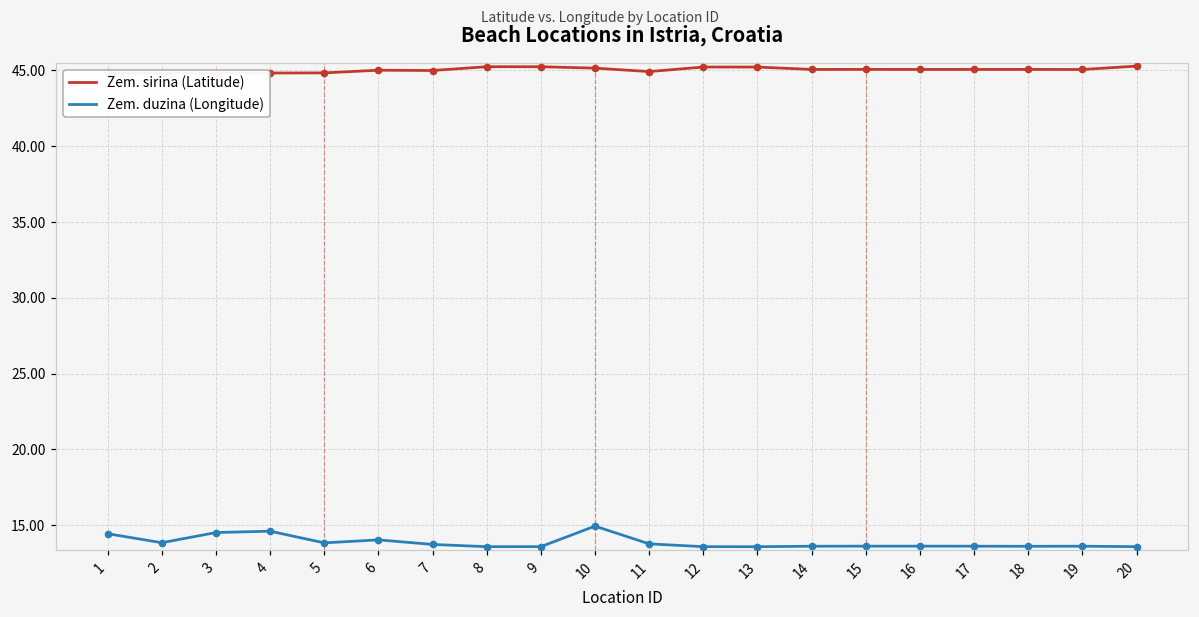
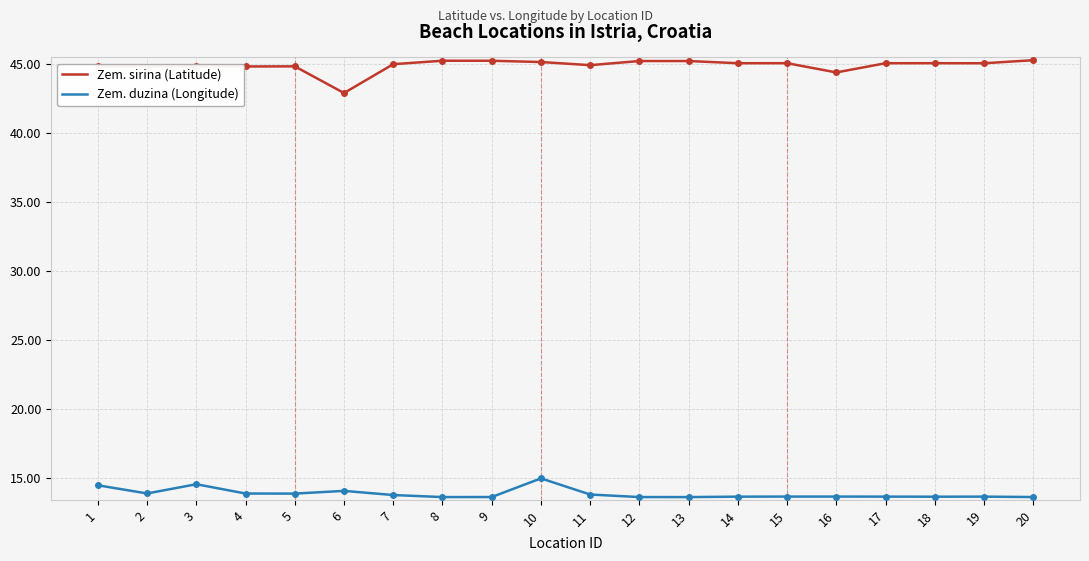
  {
    "Zem. sirina (Latitude)": {
      "4": 44.8,
      "5": 44.8,
-     "6": 45.0,
+     "6": 42.9,
      "7": 45.0,
      "8": 45.2,
      "9": 45.2,
      "10": 45.1,
      "11": 44.9,
      "12": 45.2,
      "13": 45.2,
      "14": 45.1,
      "15": 45.1,
-     "16": 45.1,
+     "16": 44.4,
      "17": 45.1,
      "18": 45.1,
      "19": 45.1,
      "20": 45.3
    },
    "Zem. duzina (Longitude)": {
      "1": 14.4,
      "2": 13.9,
      "3": 14.5,
-     "4": 14.6,
+     "4": 13.8,
      "5": 13.8,
      "6": 14.0,
      "7": 13.7,
      "8": 13.6,
      "9": 13.6,
      "10": 14.9,
      "11": 13.8,
      "12": 13.6,
      "13": 13.6,
      "14": 13.6,
      "15": 13.6,
      "16": 13.6,
      "17": 13.6,
      "18": 13.6,
      "19": 13.6,
      "20": 13.6
    }
  }
